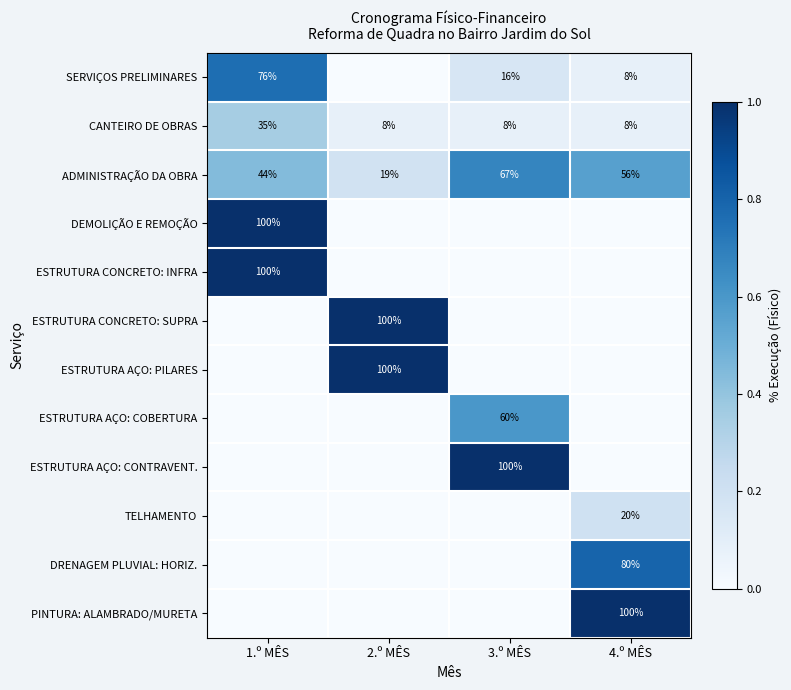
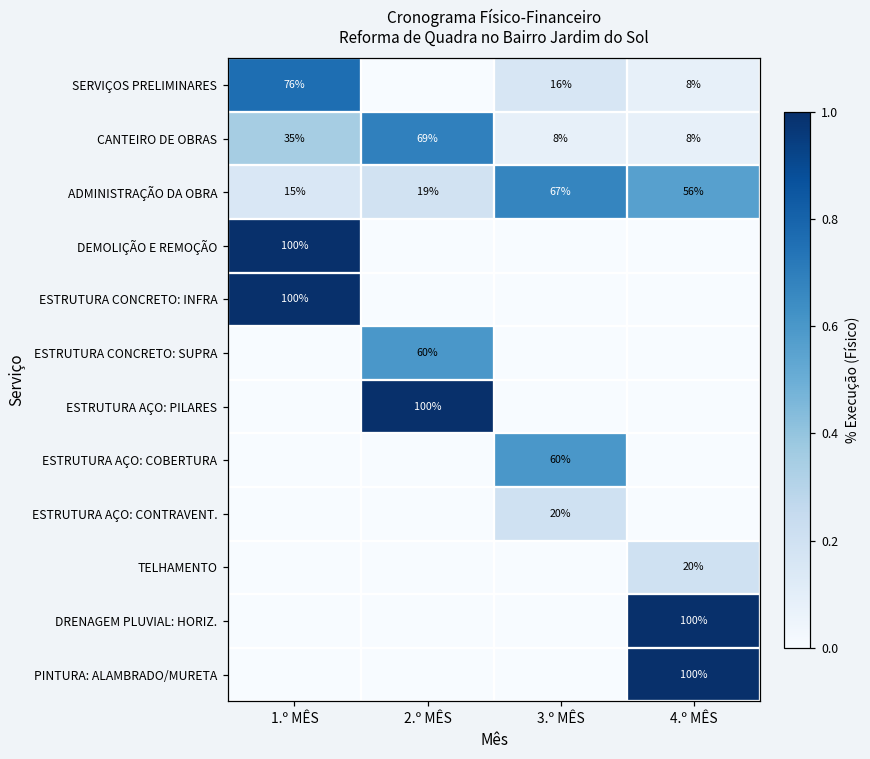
  {
    "SERVIÇOS PRELIMINARES": {
      "1.º MÊS": "76%",
      "3.º MÊS": "16%",
      "4.º MÊS": "8%"
    },
    "CANTEIRO DE OBRAS": {
      "1.º MÊS": "35%",
-     "2.º MÊS": "8%",
+     "2.º MÊS": "69%",
      "3.º MÊS": "8%",
      "4.º MÊS": "8%"
    },
    "ADMINISTRAÇÃO DA OBRA": {
-     "1.º MÊS": "44%",
+     "1.º MÊS": "15%",
      "2.º MÊS": "19%",
      "3.º MÊS": "67%",
      "4.º MÊS": "56%"
    },
    "DEMOLIÇÃO E REMOÇÃO": {
      "1.º MÊS": "100%"
    },
    "ESTRUTURA CONCRETO: INFRA": {
      "1.º MÊS": "100%"
    },
    "ESTRUTURA CONCRETO: SUPRA": {
-     "2.º MÊS": "100%"
+     "2.º MÊS": "60%"
    },
    "ESTRUTURA AÇO: PILARES": {
      "2.º MÊS": "100%"
    },
    "ESTRUTURA AÇO: COBERTURA": {
      "3.º MÊS": "60%"
    },
    "ESTRUTURA AÇO: CONTRAVENT.": {
-     "3.º MÊS": "100%"
+     "3.º MÊS": "20%"
    },
    "TELHAMENTO": {
      "4.º MÊS": "20%"
    },
    "DRENAGEM PLUVIAL: HORIZ.": {
-     "4.º MÊS": "80%"
+     "4.º MÊS": "100%"
    },
    "PINTURA: ALAMBRADO/MURETA": {
      "4.º MÊS": "100%"
    }
  }
